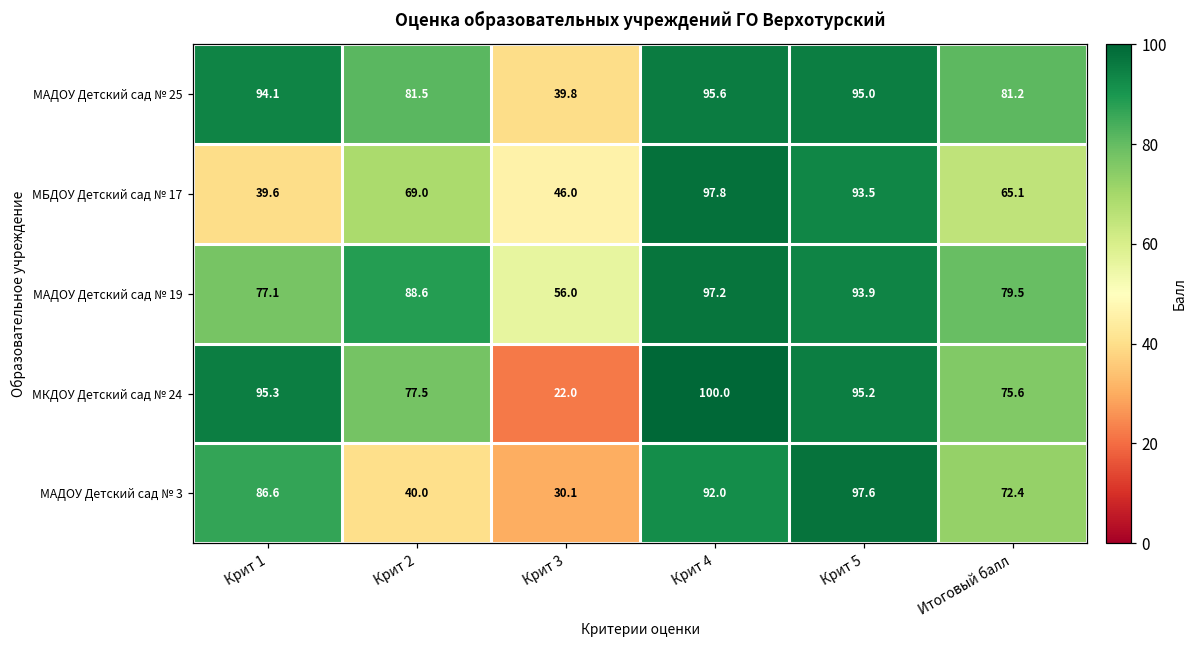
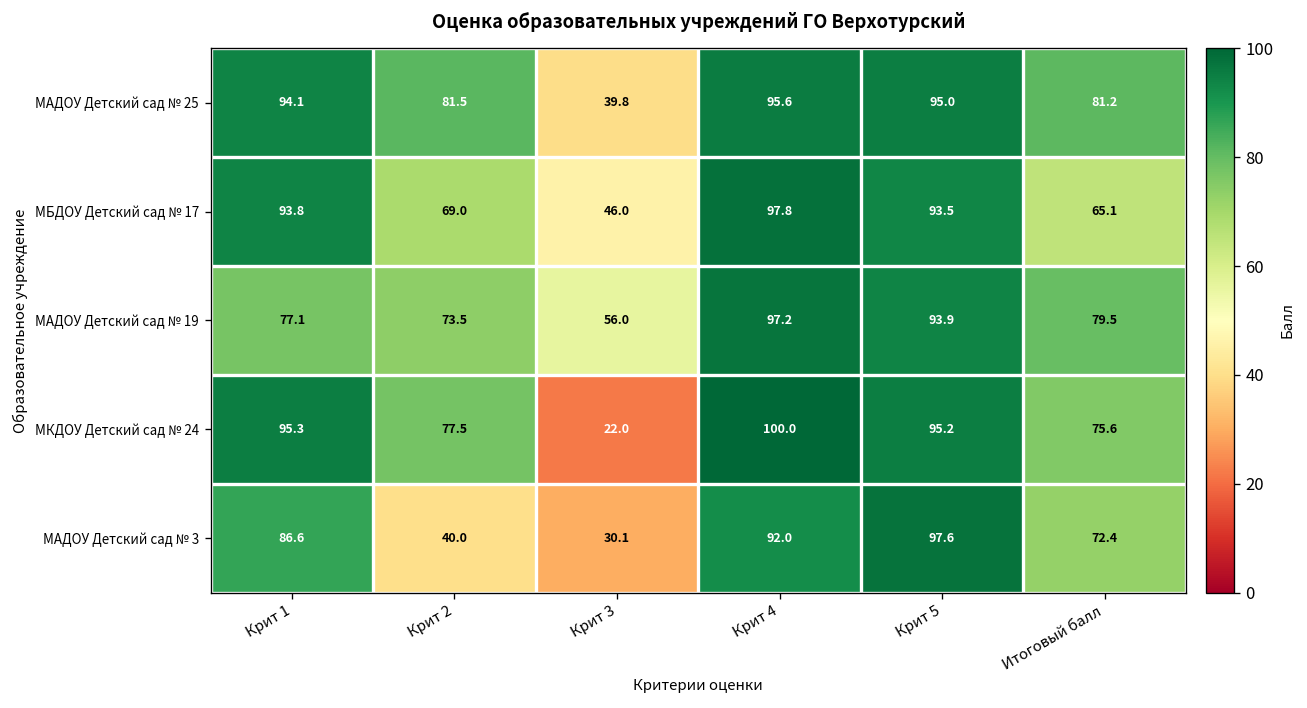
  {
    "МАДОУ Детский сад № 25": {
      "Крит 1": 94.1,
      "Крит 2": 81.5,
      "Крит 3": 39.8,
      "Крит 4": 95.6,
      "Крит 5": 95.0,
      "Итоговый балл": 81.2
    },
    "МБДОУ Детский сад № 17": {
-     "Крит 1": 39.6,
+     "Крит 1": 93.8,
      "Крит 2": 69.0,
      "Крит 3": 46.0,
      "Крит 4": 97.8,
      "Крит 5": 93.5,
      "Итоговый балл": 65.1
    },
    "МАДОУ Детский сад № 19": {
      "Крит 1": 77.1,
-     "Крит 2": 88.6,
+     "Крит 2": 73.5,
      "Крит 3": 56.0,
      "Крит 4": 97.2,
      "Крит 5": 93.9,
      "Итоговый балл": 79.5
    },
    "МКДОУ Детский сад № 24": {
      "Крит 1": 95.3,
      "Крит 2": 77.5,
      "Крит 3": 22.0,
      "Крит 4": 100.0,
      "Крит 5": 95.2,
      "Итоговый балл": 75.6
    },
    "МАДОУ Детский сад № 3": {
      "Крит 1": 86.6,
      "Крит 2": 40.0,
      "Крит 3": 30.1,
      "Крит 4": 92.0,
      "Крит 5": 97.6,
      "Итоговый балл": 72.4
    }
  }
